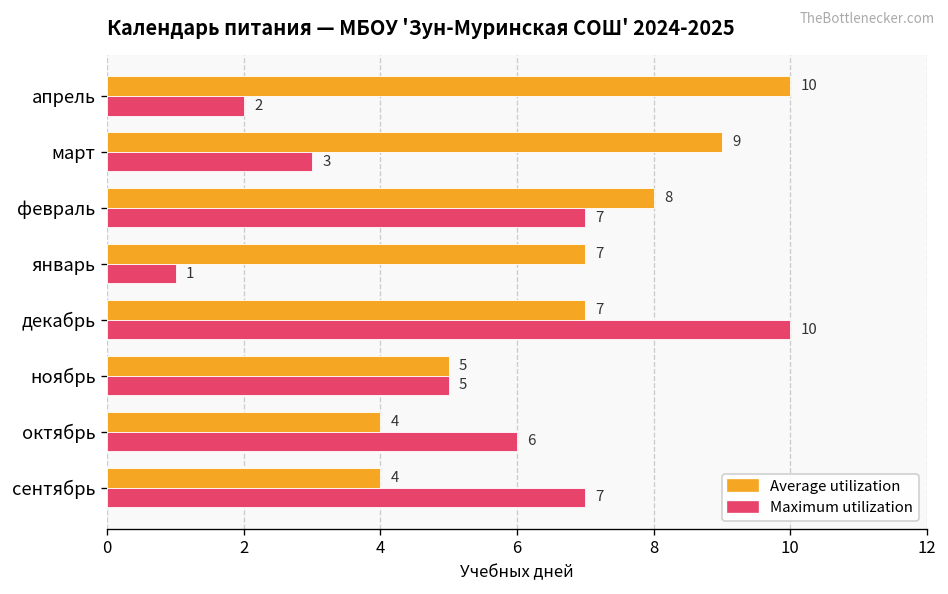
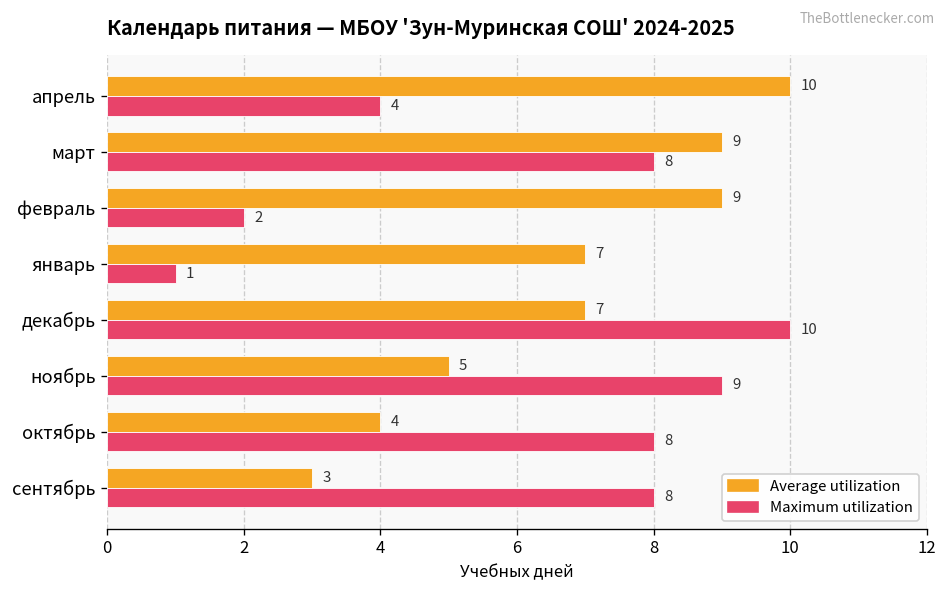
  {
    "Average utilization": {
      "апрель": 10,
      "март": 9,
-     "февраль": 8,
+     "февраль": 9,
      "январь": 7,
      "декабрь": 7,
      "ноябрь": 5,
      "октябрь": 4,
-     "сентябрь": 4
+     "сентябрь": 3
    },
    "Maximum utilization": {
-     "апрель": 2,
-     "март": 3,
-     "февраль": 7,
+     "апрель": 4,
+     "март": 8,
+     "февраль": 2,
      "январь": 1,
      "декабрь": 10,
-     "ноябрь": 5,
-     "октябрь": 6,
-     "сентябрь": 7
+     "ноябрь": 9,
+     "октябрь": 8,
+     "сентябрь": 8
    }
  }
